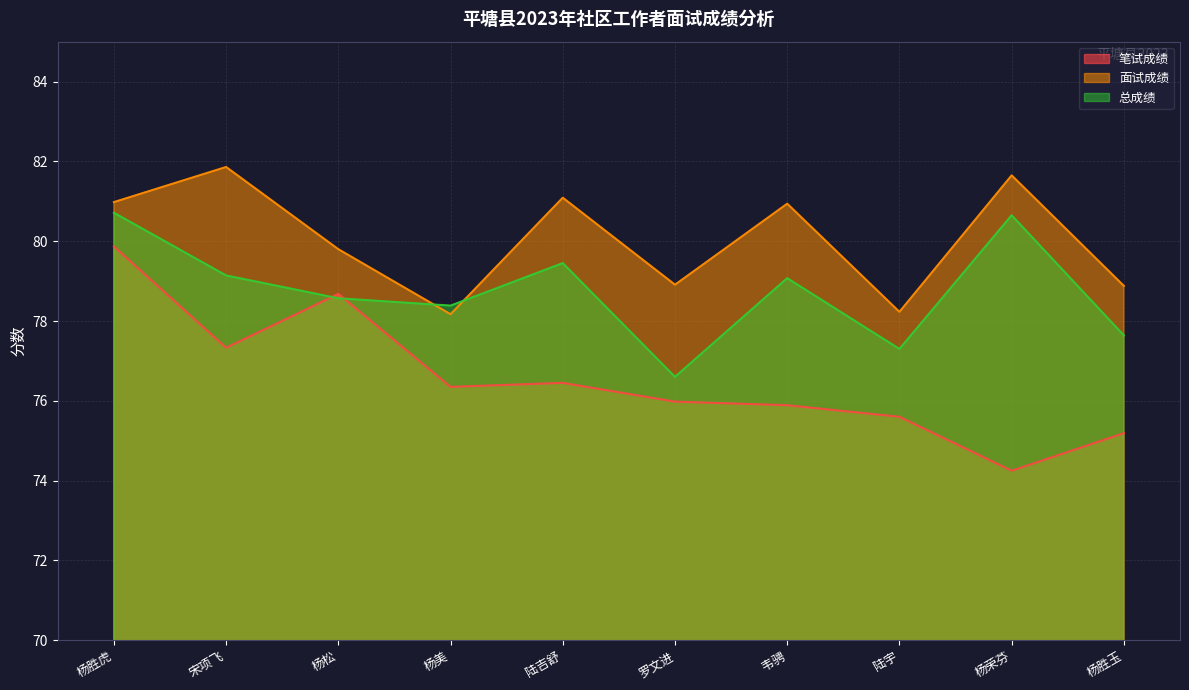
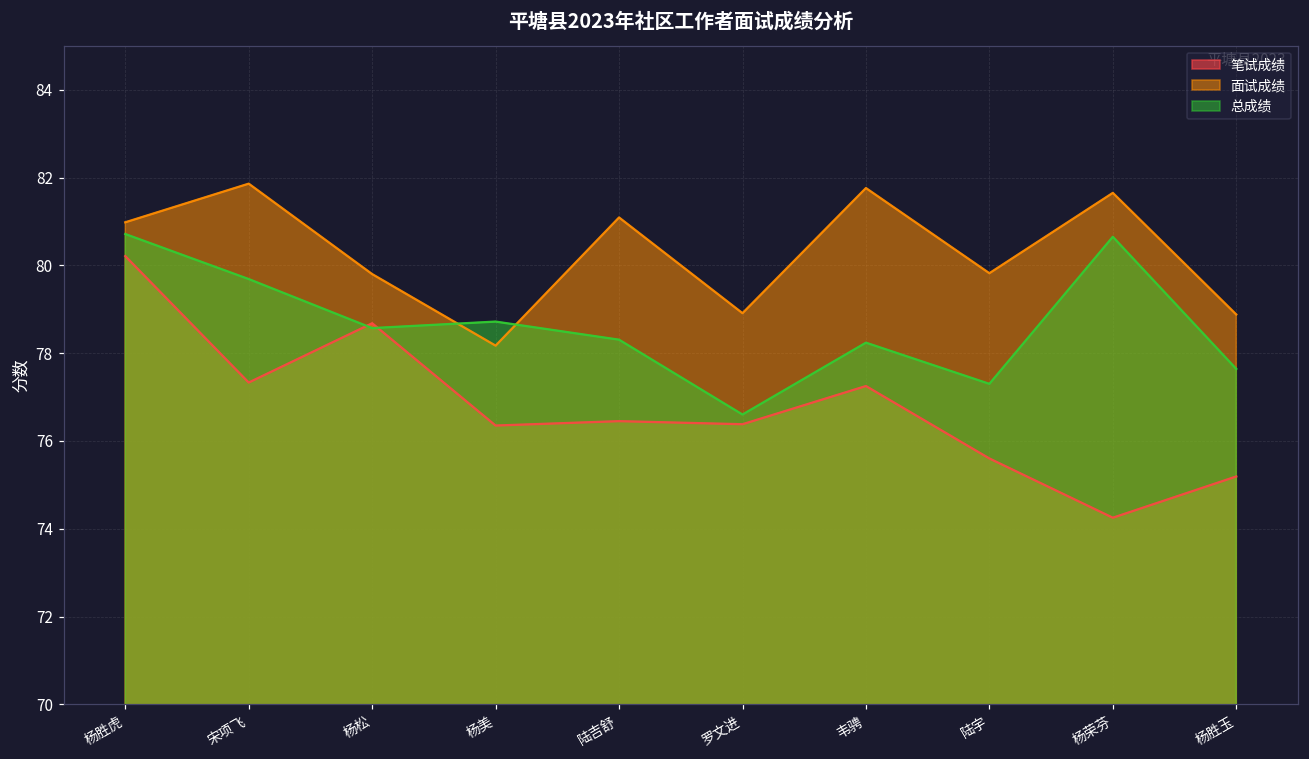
  {
    "笔试成绩": {
-     "杨胜虎": 79.9,
+     "杨胜虎": 80.2,
      "宋项飞": 77.3,
      "杨松": 78.7,
      "杨美": 76.4,
      "陆吉舒": 76.5,
-     "罗文进": 76.0,
-     "韦骋": 75.9,
+     "罗文进": 76.4,
+     "韦骋": 77.3,
      "陆宇": 75.6,
      "杨荣芬": 74.3,
      "杨胜玉": 75.2
    },
    "面试成绩": {
      "杨胜虎": 81.0,
      "宋项飞": 81.9,
      "杨松": 79.8,
      "杨美": 78.2,
      "陆吉舒": 81.1,
      "罗文进": 78.9,
-     "韦骋": 80.9,
-     "陆宇": 78.2,
+     "韦骋": 81.8,
+     "陆宇": 79.8,
      "杨荣芬": 81.7,
      "杨胜玉": 78.9
    },
    "总成绩": {
      "杨胜虎": 80.7,
-     "宋项飞": 79.1,
+     "宋项飞": 79.7,
      "杨松": 78.6,
-     "杨美": 78.4,
-     "陆吉舒": 79.5,
+     "杨美": 78.7,
+     "陆吉舒": 78.3,
      "罗文进": 76.6,
-     "韦骋": 79.1,
+     "韦骋": 78.2,
      "陆宇": 77.3,
      "杨荣芬": 80.7,
      "杨胜玉": 77.6
    }
  }
